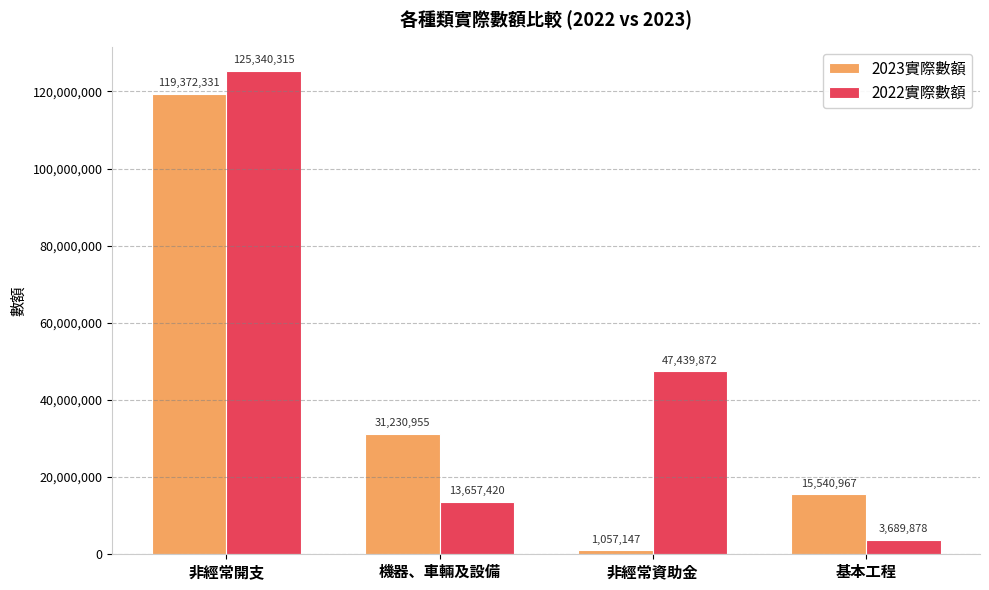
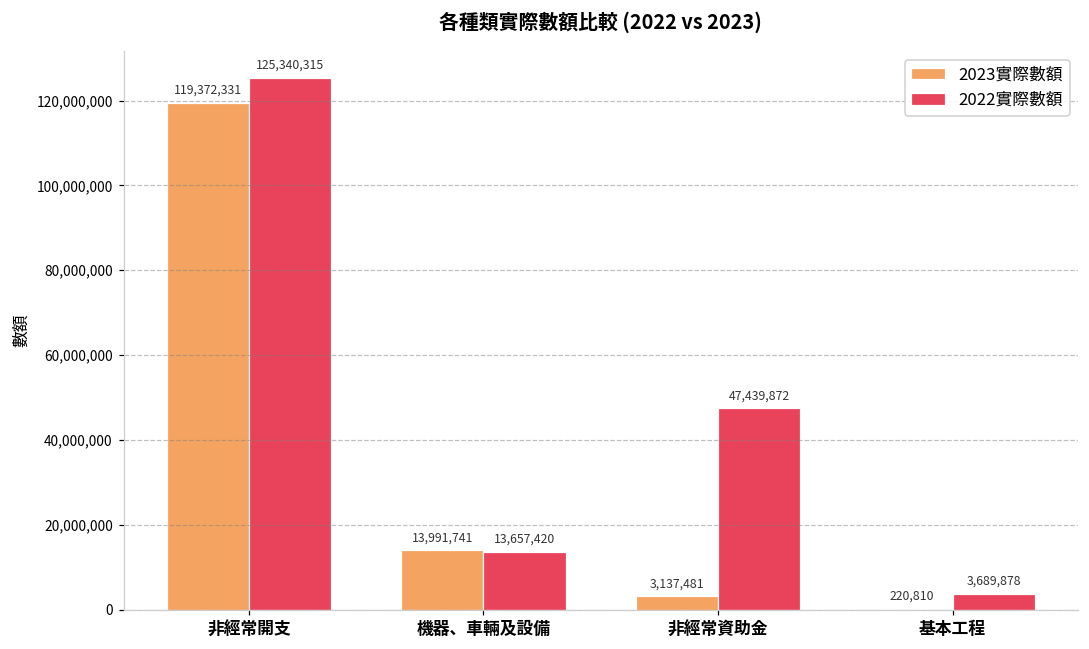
  {
    "2023實際數額": {
      "非經常開支": "119,372,331",
-     "機器、車輛及設備": "31,230,955",
-     "非經常資助金": "1,057,147",
-     "基本工程": "15,540,967"
+     "機器、車輛及設備": "13,991,741",
+     "非經常資助金": "3,137,481",
+     "基本工程": "220,810"
    },
    "2022實際數額": {
      "非經常開支": "125,340,315",
      "機器、車輛及設備": "13,657,420",
      "非經常資助金": "47,439,872",
      "基本工程": "3,689,878"
    }
  }
